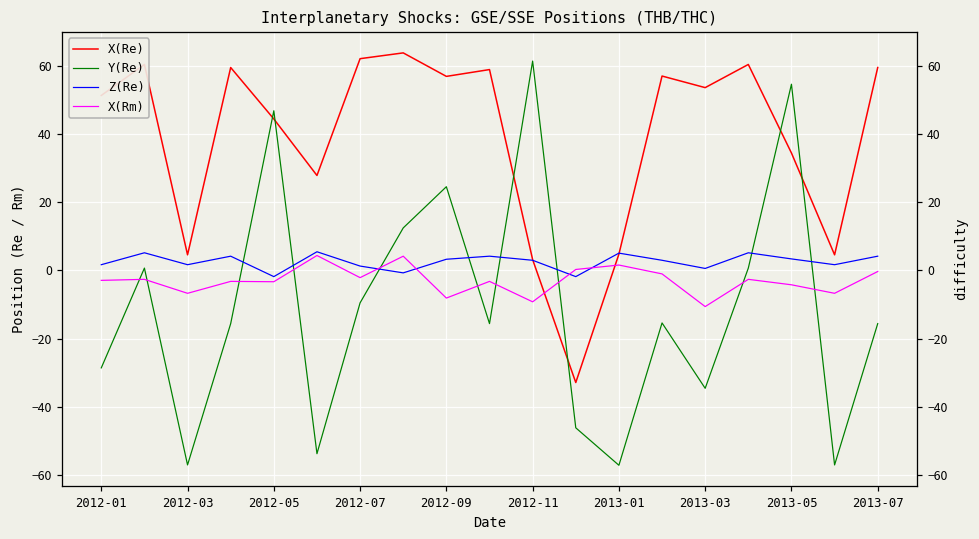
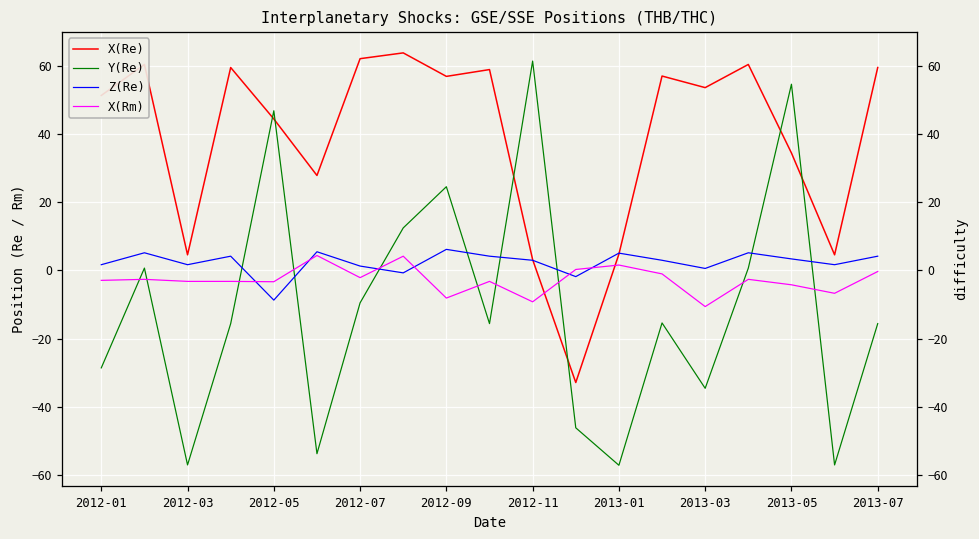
  {
    "X(Re)": {
      "2012-03": 5,
      "2012-05": 45,
      "2012-07": 62,
      "2012-09": 57,
      "2013-03": 54,
      "2013-05": 35,
      "2013-07": 60
    },
    "Y(Re)": {
      "2012-01": -29,
      "2012-03": -57,
      "2012-05": 47,
      "2012-07": -10,
      "2012-09": 25,
      "2012-11": 62,
      "2013-01": -57,
      "2013-03": -35,
      "2013-05": 55,
      "2013-07": -16
    },
    "Z(Re)": {
      "2012-01": 2,
      "2012-03": 2,
-     "2012-05": -2,
+     "2012-05": -9,
      "2012-07": 1,
-     "2012-09": 3,
+     "2012-09": 6,
      "2013-03": 1,
      "2013-05": 3,
      "2013-07": 4
    },
    "X(Rm)": {
      "2012-01": -3,
-     "2012-03": -7,
+     "2012-03": -3,
      "2012-05": -3,
      "2012-07": -2,
      "2012-09": -8,
      "2012-11": -9,
      "2013-01": 2,
      "2013-03": -11,
      "2013-05": -4,
      "2013-07": 0
    }
  }
